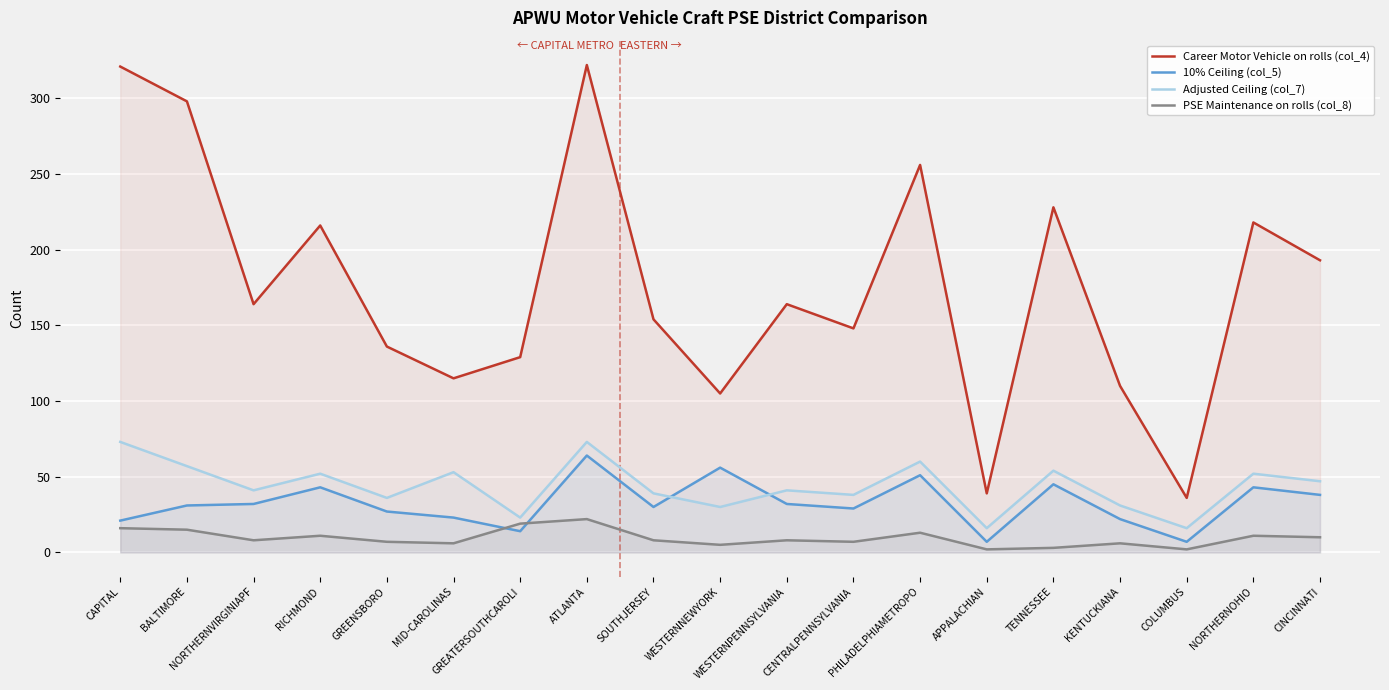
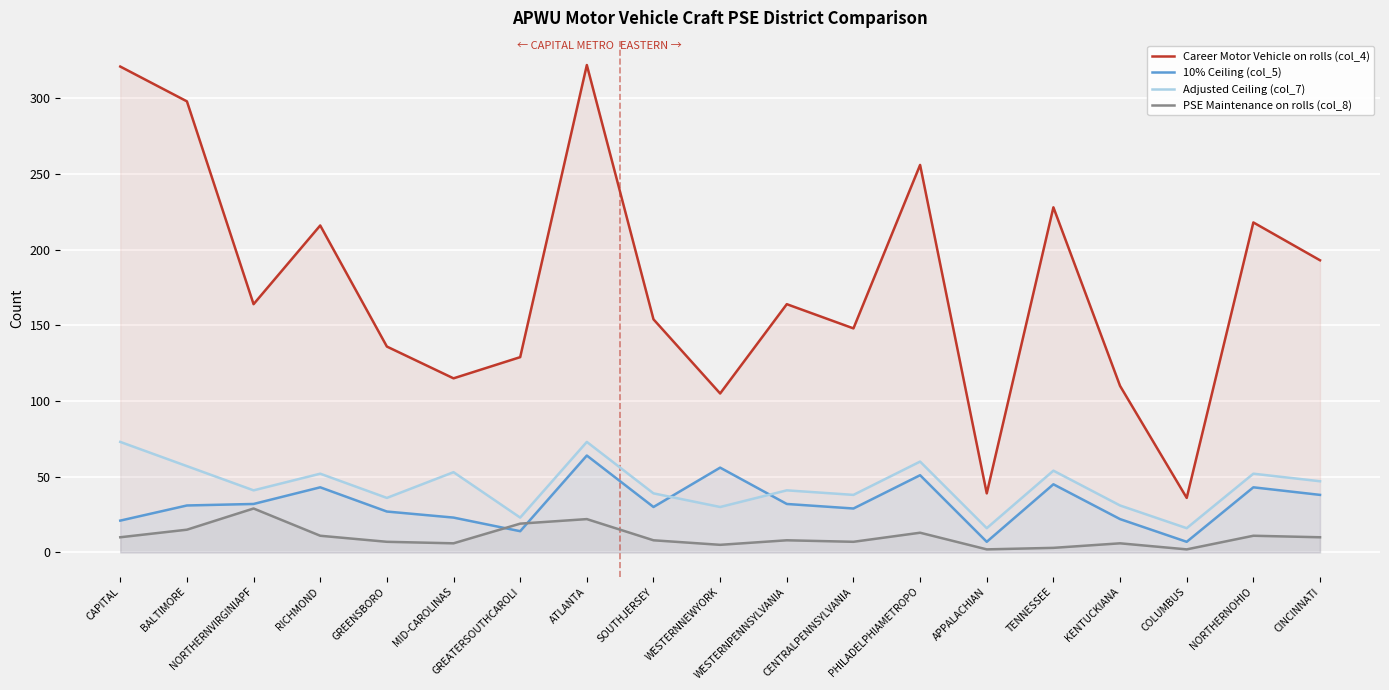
  {
    "Career Motor Vehicle on rolls (col_4)": {
      "CAPITAL": 321,
      "BALTIMORE": 298,
      "NORTHERNVIRGINIAPF": 164,
      "RICHMOND": 216,
      "GREENSBORO": 136,
      "MID-CAROLINAS": 115,
      "GREATERSOUTHCAROLI": 129,
      "ATLANTA": 322,
      "SOUTHJERSEY": 154,
      "WESTERNNEWYORK": 105,
      "WESTERNPENNSYLVANIA": 164,
      "CENTRALPENNSYLVANIA": 148,
      "PHILADELPHIAMETROPO": 256,
      "APPALACHIAN": 39,
      "TENNESSEE": 228,
      "KENTUCKIANA": 110,
      "COLUMBUS": 36,
      "NORTHERNOHIO": 218,
      "CINCINNATI": 193
    },
    "10% Ceiling (col_5)": {
      "CAPITAL": 21,
      "BALTIMORE": 31,
      "NORTHERNVIRGINIAPF": 32,
      "RICHMOND": 43,
      "GREENSBORO": 27,
      "MID-CAROLINAS": 23,
      "GREATERSOUTHCAROLI": 14,
      "ATLANTA": 64,
      "SOUTHJERSEY": 30,
      "WESTERNNEWYORK": 56,
      "WESTERNPENNSYLVANIA": 32,
      "CENTRALPENNSYLVANIA": 29,
      "PHILADELPHIAMETROPO": 51,
      "APPALACHIAN": 7,
      "TENNESSEE": 45,
      "KENTUCKIANA": 22,
      "COLUMBUS": 7,
      "NORTHERNOHIO": 43,
      "CINCINNATI": 38
    },
    "Adjusted Ceiling (col_7)": {
      "CAPITAL": 73,
      "BALTIMORE": 57,
      "NORTHERNVIRGINIAPF": 41,
      "RICHMOND": 52,
      "GREENSBORO": 36,
      "MID-CAROLINAS": 53,
      "GREATERSOUTHCAROLI": 23,
      "ATLANTA": 73,
      "SOUTHJERSEY": 39,
      "WESTERNNEWYORK": 30,
      "WESTERNPENNSYLVANIA": 41,
      "CENTRALPENNSYLVANIA": 38,
      "PHILADELPHIAMETROPO": 60,
      "APPALACHIAN": 16,
      "TENNESSEE": 54,
      "KENTUCKIANA": 31,
      "COLUMBUS": 16,
      "NORTHERNOHIO": 52,
      "CINCINNATI": 47
    },
    "PSE Maintenance on rolls (col_8)": {
-     "CAPITAL": 16,
+     "CAPITAL": 10,
      "BALTIMORE": 15,
-     "NORTHERNVIRGINIAPF": 8,
+     "NORTHERNVIRGINIAPF": 29,
      "RICHMOND": 11,
      "GREENSBORO": 7,
      "MID-CAROLINAS": 6,
      "GREATERSOUTHCAROLI": 19,
      "ATLANTA": 22,
      "SOUTHJERSEY": 8,
      "WESTERNNEWYORK": 5,
      "WESTERNPENNSYLVANIA": 8,
      "CENTRALPENNSYLVANIA": 7,
      "PHILADELPHIAMETROPO": 13,
      "APPALACHIAN": 2,
      "TENNESSEE": 3,
      "KENTUCKIANA": 6,
      "COLUMBUS": 2,
      "NORTHERNOHIO": 11,
      "CINCINNATI": 10
    }
  }
